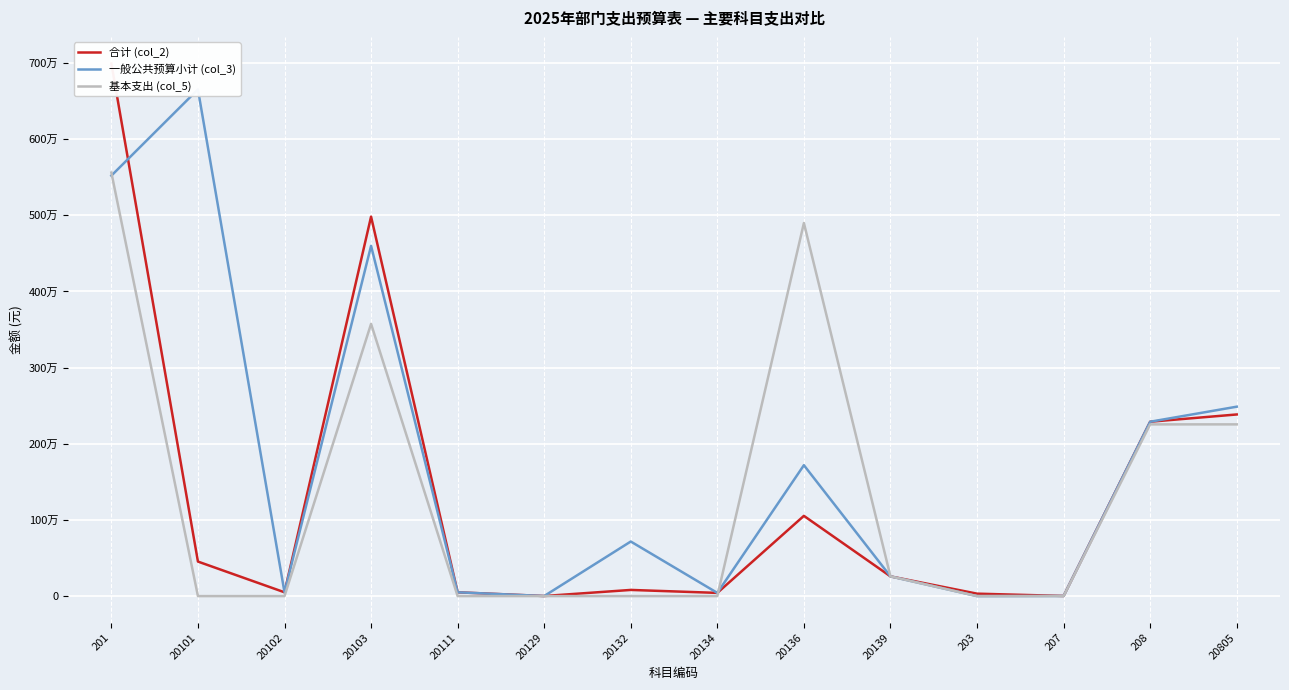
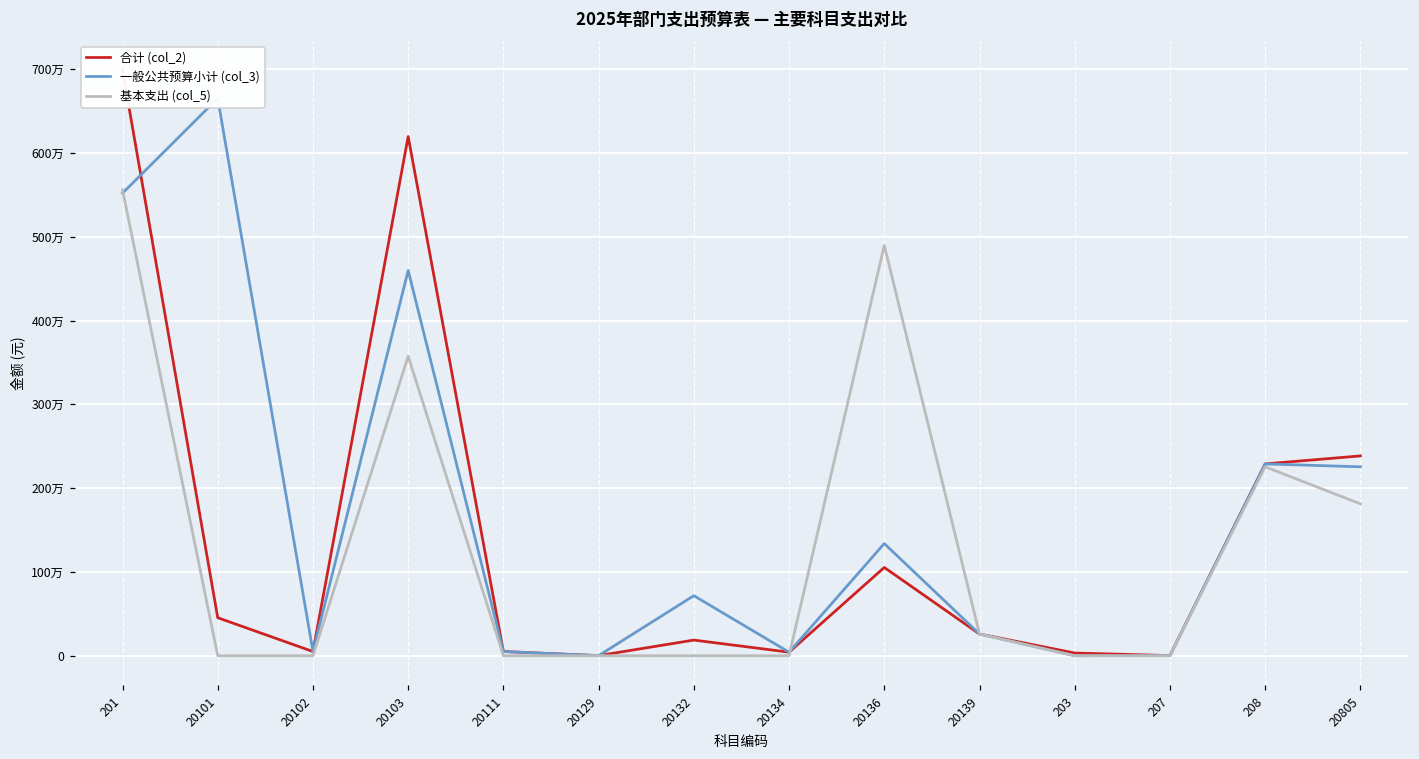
  {
    "合计 (col_2)": {
      "20101": "50万",
-     "20103": "500万",
-     "20132": "10万",
+     "20103": "620万",
+     "20132": "20万",
      "20136": "110万",
      "20805": "240万"
    },
    "一般公共预算小计 (col_3)": {
      "201": "550万",
      "20103": "460万",
      "20132": "70万",
-     "20136": "170万",
-     "20805": "250万"
+     "20136": "130万",
+     "20805": "230万"
    },
    "基本支出 (col_5)": {
      "201": "560万",
      "20101": "0万",
      "20102": "0万",
      "20103": "360万",
      "20111": "0万",
      "20132": "0万",
      "20134": "0万",
      "20136": "490万",
      "208": "230万",
-     "20805": "230万"
+     "20805": "180万"
    }
  }
